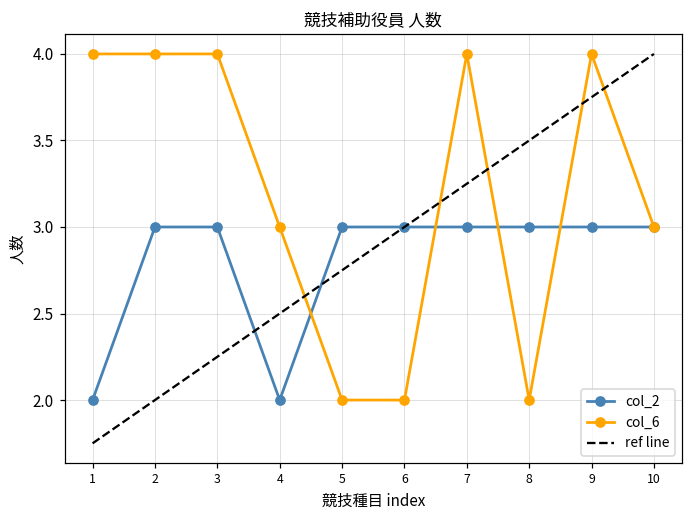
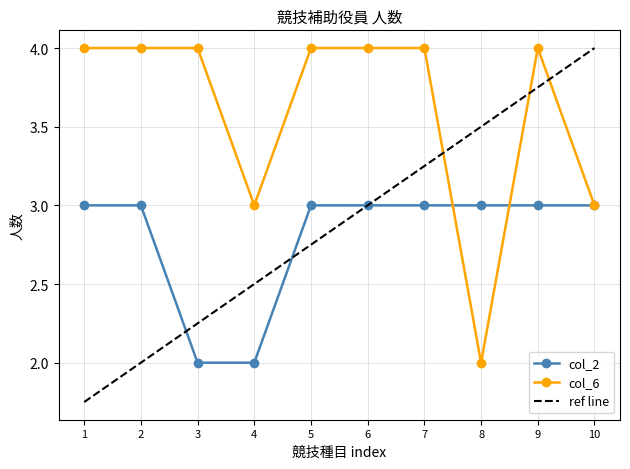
  {
    "col_2": {
-     "1": 2,
+     "1": 3,
      "2": 3,
-     "3": 3,
+     "3": 2,
      "4": 2,
      "5": 3,
      "7": 3,
      "8": 3,
      "9": 3
    },
    "col_6": {
      "1": 4,
      "2": 4,
      "3": 4,
      "4": 3,
-     "5": 2,
-     "6": 2,
+     "5": 4,
+     "6": 4,
      "7": 4,
      "8": 2,
      "9": 4
    },
    "ref line": {
      "1": 1.75,
      "2": 2,
      "3": 2.25,
      "4": 2.50,
      "5": 2.75,
      "7": 3.25,
      "8": 3.50,
      "9": 3.75,
      "10": 4
    }
  }
